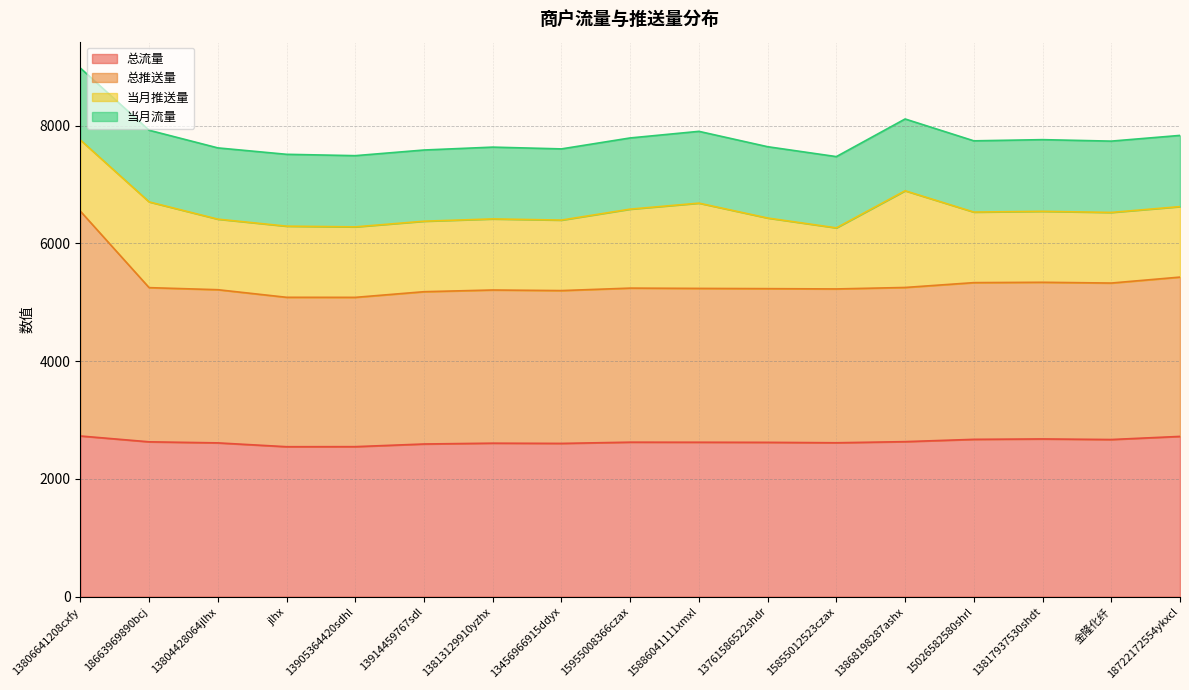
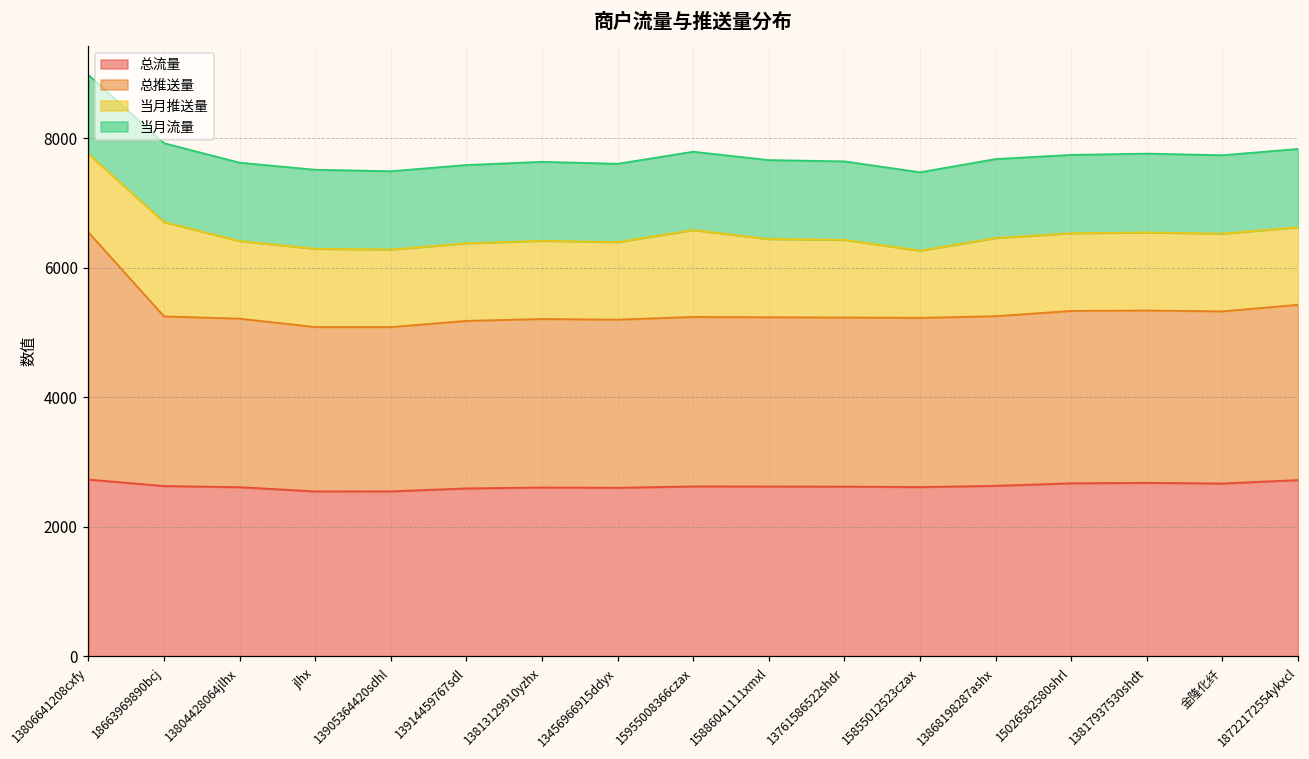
  {
    "当月推送量": {
      "13806641208cxfy": 1200,
      "18663969890bcj": 1500,
      "13804428064jlhx": 1200,
      "jlhx": 1200,
      "13905364420sdhl": 1200,
      "13914459767sdl": 1200,
      "13813129910yzhx": 1200,
      "13456966915ddyx": 1200,
      "15955008366czax": 1300,
-     "15886041111xmxl": 1400,
+     "15886041111xmxl": 1200,
      "13761586522shdr": 1200,
      "15855012523czax": 1000,
-     "13868198287ashx": 1600,
+     "13868198287ashx": 1200,
      "15026582580shrl": 1200,
      "13817937530shdt": 1200,
      "金隆化纤": 1200,
      "18722172554ykxcl": 1200
    },
    "当月流量": {
      "13806641208cxfy": 1200,
      "18663969890bcj": 1200,
      "13804428064jlhx": 1200,
      "jlhx": 1200,
      "13905364420sdhl": 1200,
      "13914459767sdl": 1200,
      "13813129910yzhx": 1200,
      "13456966915ddyx": 1200,
      "15955008366czax": 1200,
      "15886041111xmxl": 1200,
      "13761586522shdr": 1200,
      "15855012523czax": 1200,
      "13868198287ashx": 1200,
      "15026582580shrl": 1200,
      "13817937530shdt": 1200,
      "金隆化纤": 1200,
      "18722172554ykxcl": 1200
    }
  }
